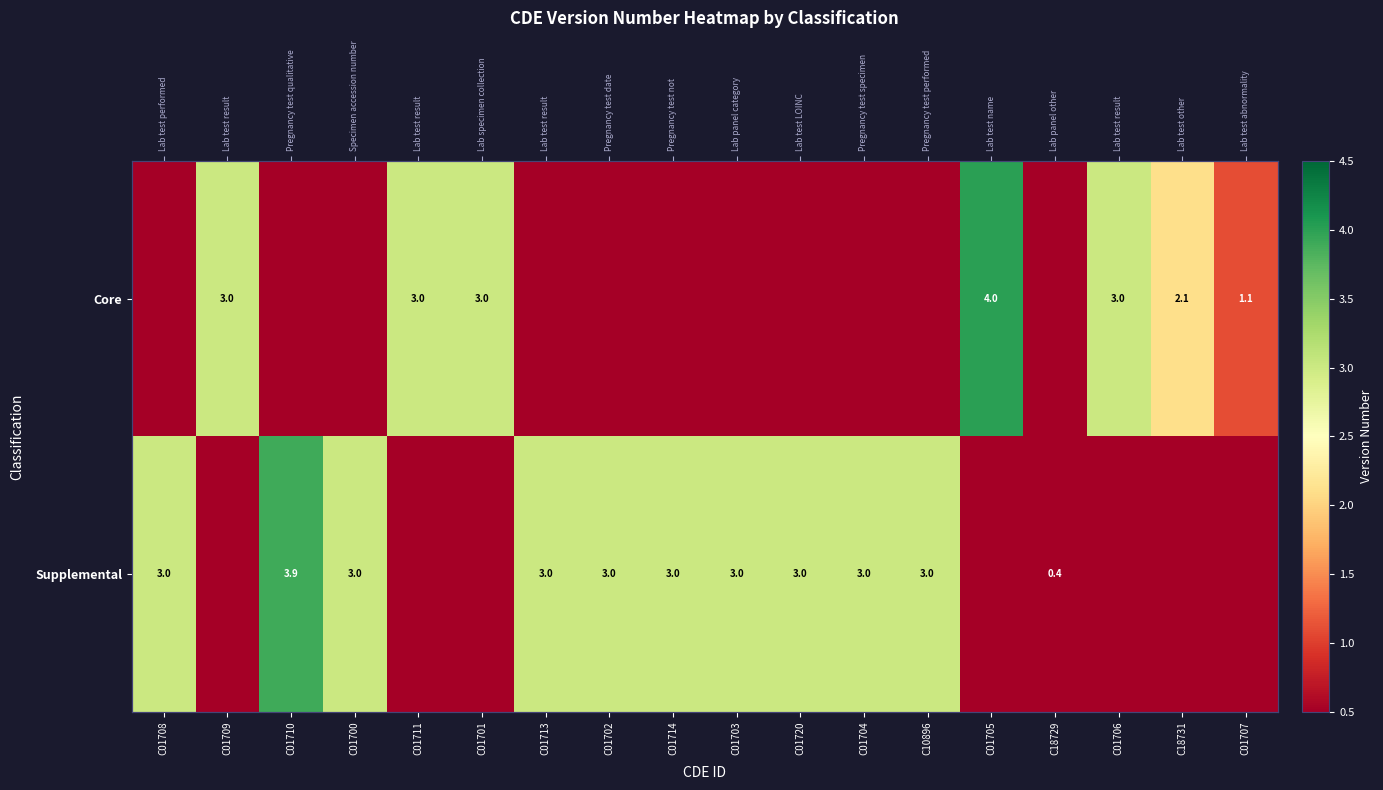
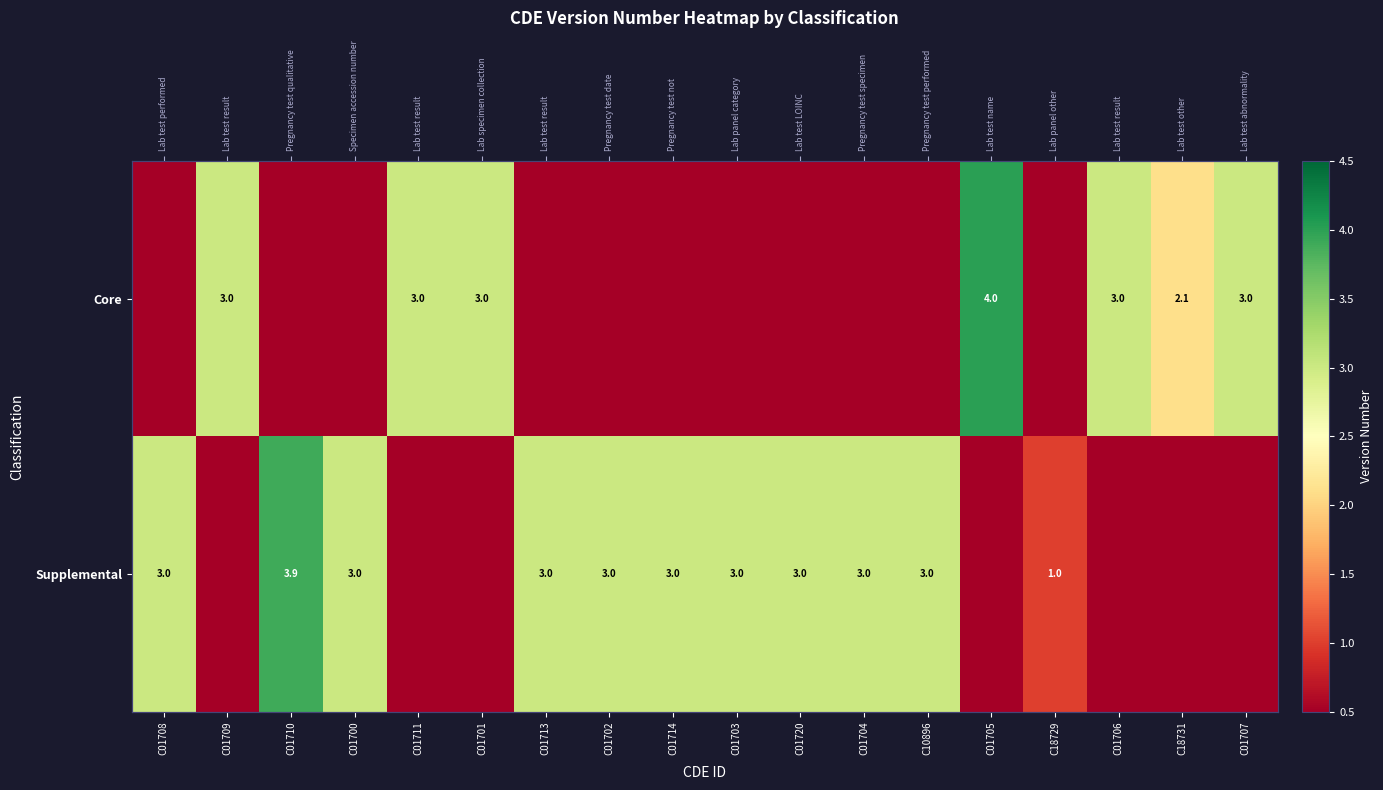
  {
    "Core": {
      "C01709": 3.0,
      "C01711": 3.0,
      "C01701": 3.0,
      "C01705": 4.0,
      "C01706": 3.0,
      "C18731": 2.1,
-     "C01707": 1.1
+     "C01707": 3.0
    },
    "Supplemental": {
      "C01708": 3.0,
      "C01710": 3.9,
      "C01700": 3.0,
      "C01713": 3.0,
      "C01702": 3.0,
      "C01714": 3.0,
      "C01703": 3.0,
      "C01720": 3.0,
      "C01704": 3.0,
      "C10896": 3.0,
-     "C18729": 0.4
+     "C18729": 1.0
    }
  }
